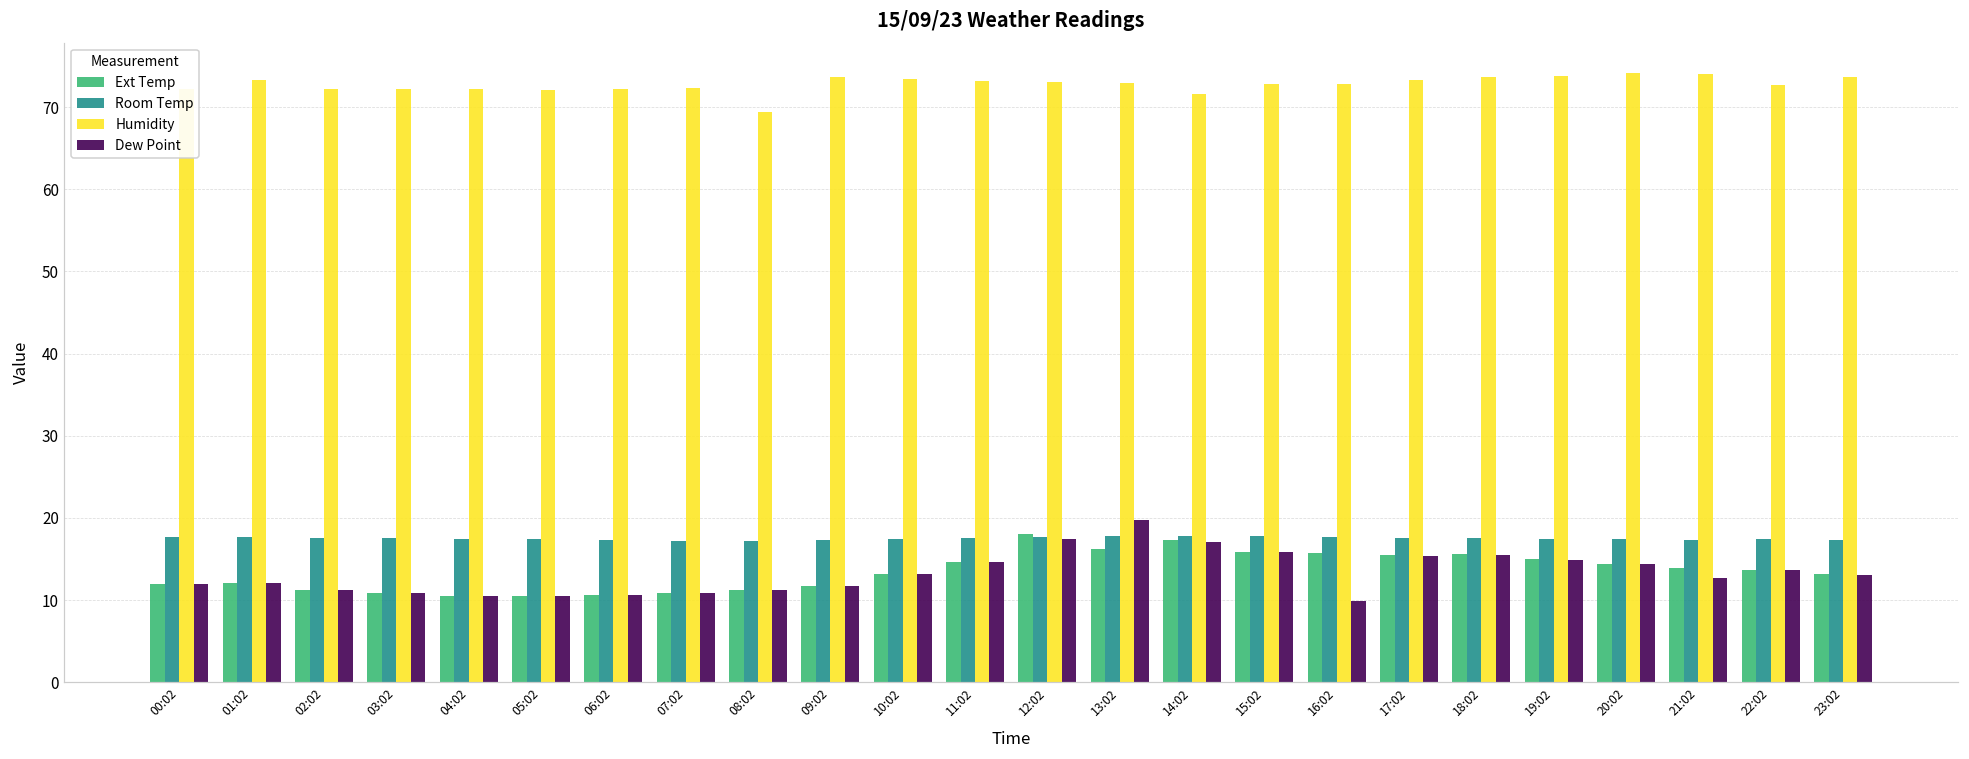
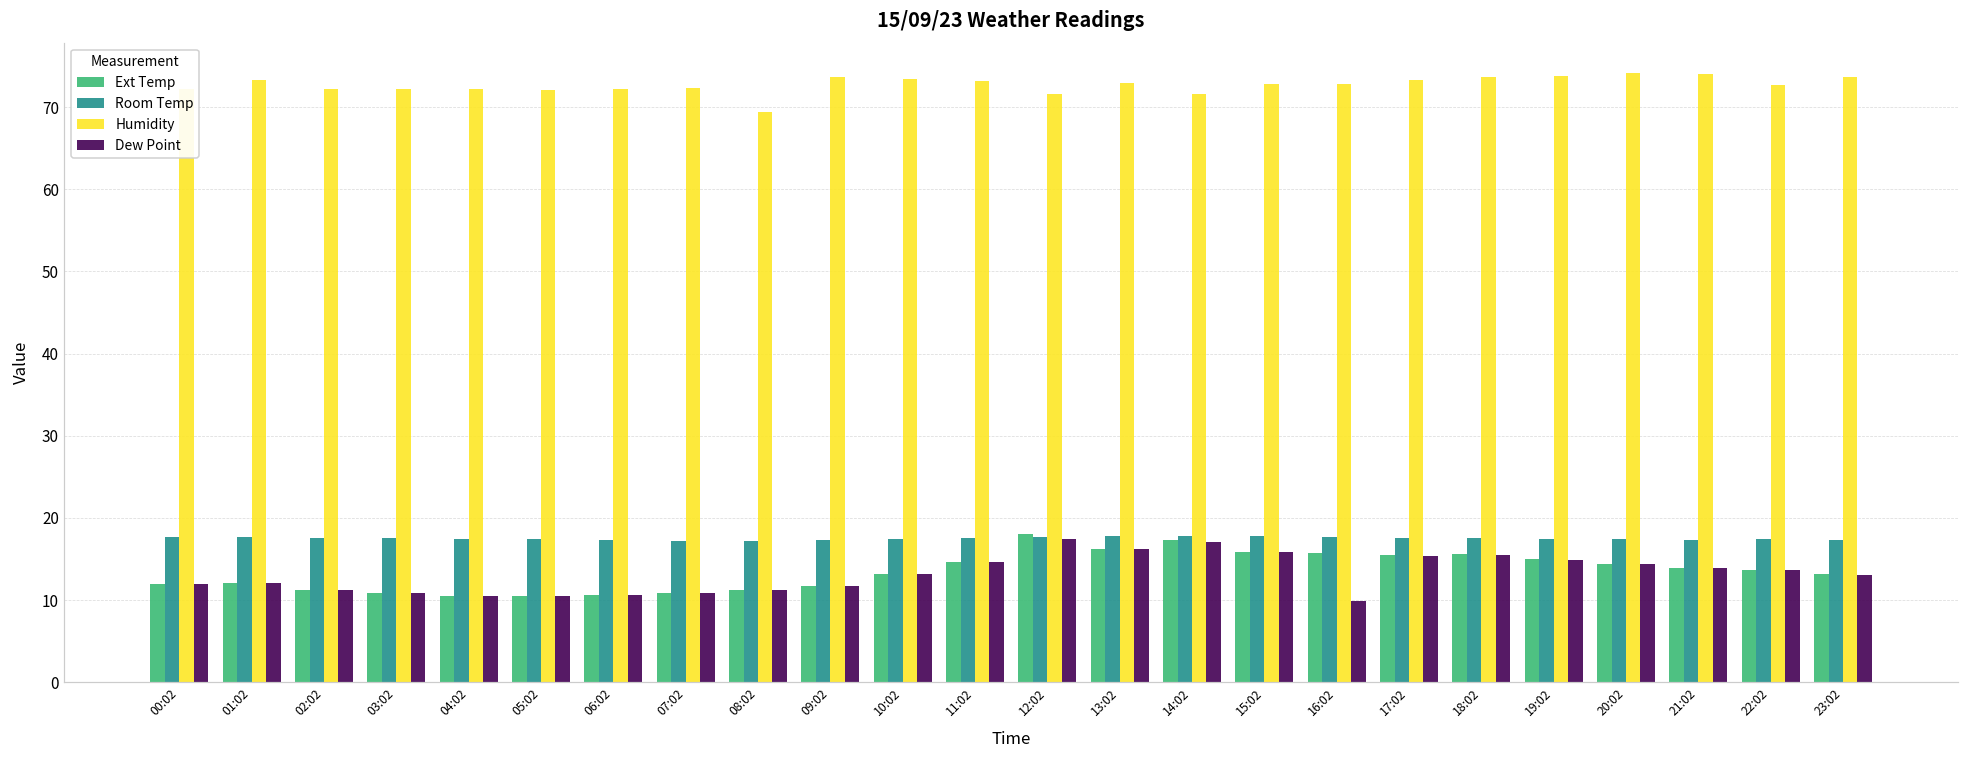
  {
    "Humidity": {
      "01:02": 73,
      "02:02": 72,
      "03:02": 72,
      "04:02": 72,
      "05:02": 72,
      "06:02": 72,
      "07:02": 72,
      "08:02": 69,
      "09:02": 74,
      "10:02": 73,
      "11:02": 73,
-     "12:02": 73,
+     "12:02": 72,
      "13:02": 73,
      "14:02": 72,
      "15:02": 73,
      "16:02": 73,
      "17:02": 73,
      "18:02": 74,
      "19:02": 74,
      "20:02": 74,
      "21:02": 74,
      "22:02": 73,
      "23:02": 74
    },
    "Dew Point": {
      "00:02": 12,
      "01:02": 12,
      "02:02": 11,
      "03:02": 11,
      "04:02": 10,
      "05:02": 10,
      "06:02": 11,
      "07:02": 11,
      "08:02": 11,
      "09:02": 12,
      "10:02": 13,
      "11:02": 15,
      "12:02": 17,
-     "13:02": 20,
+     "13:02": 16,
      "14:02": 17,
      "15:02": 16,
      "16:02": 10,
      "17:02": 15,
      "18:02": 16,
      "19:02": 15,
      "20:02": 14,
-     "21:02": 13,
+     "21:02": 14,
      "22:02": 14,
      "23:02": 13
    }
  }
